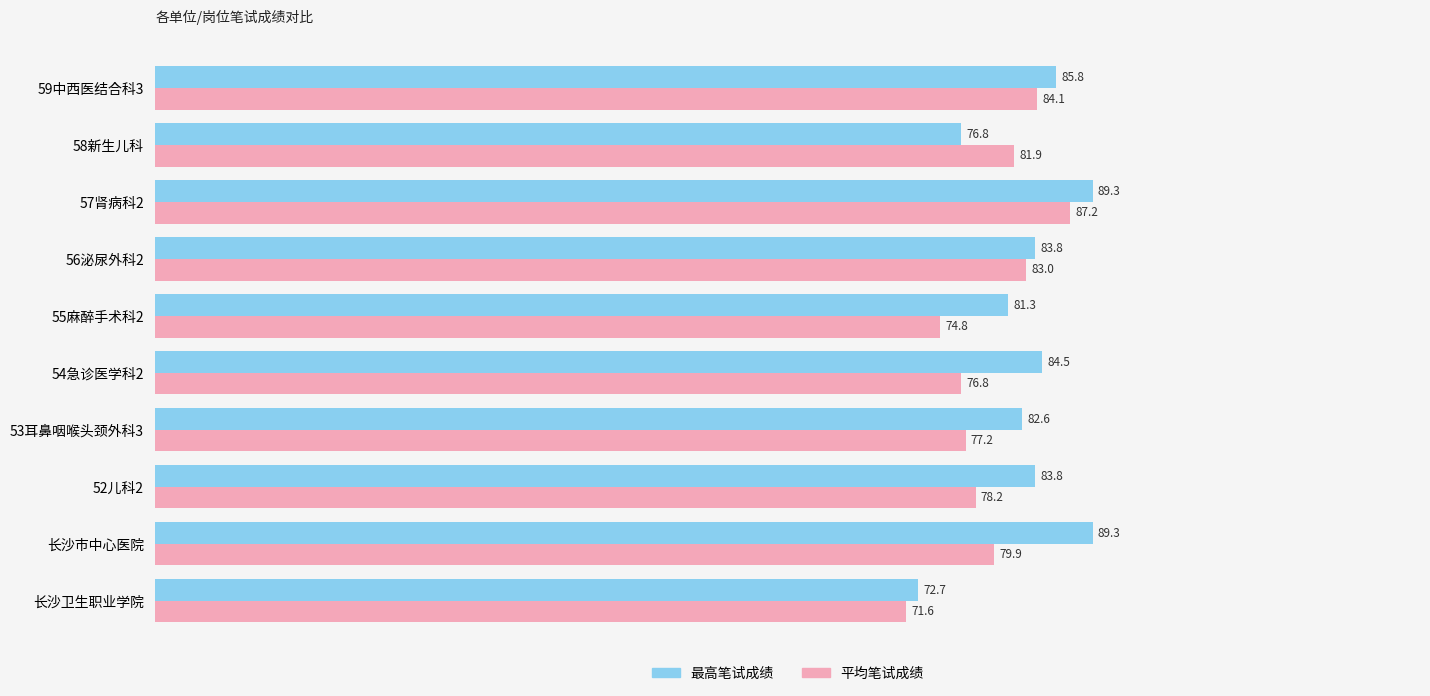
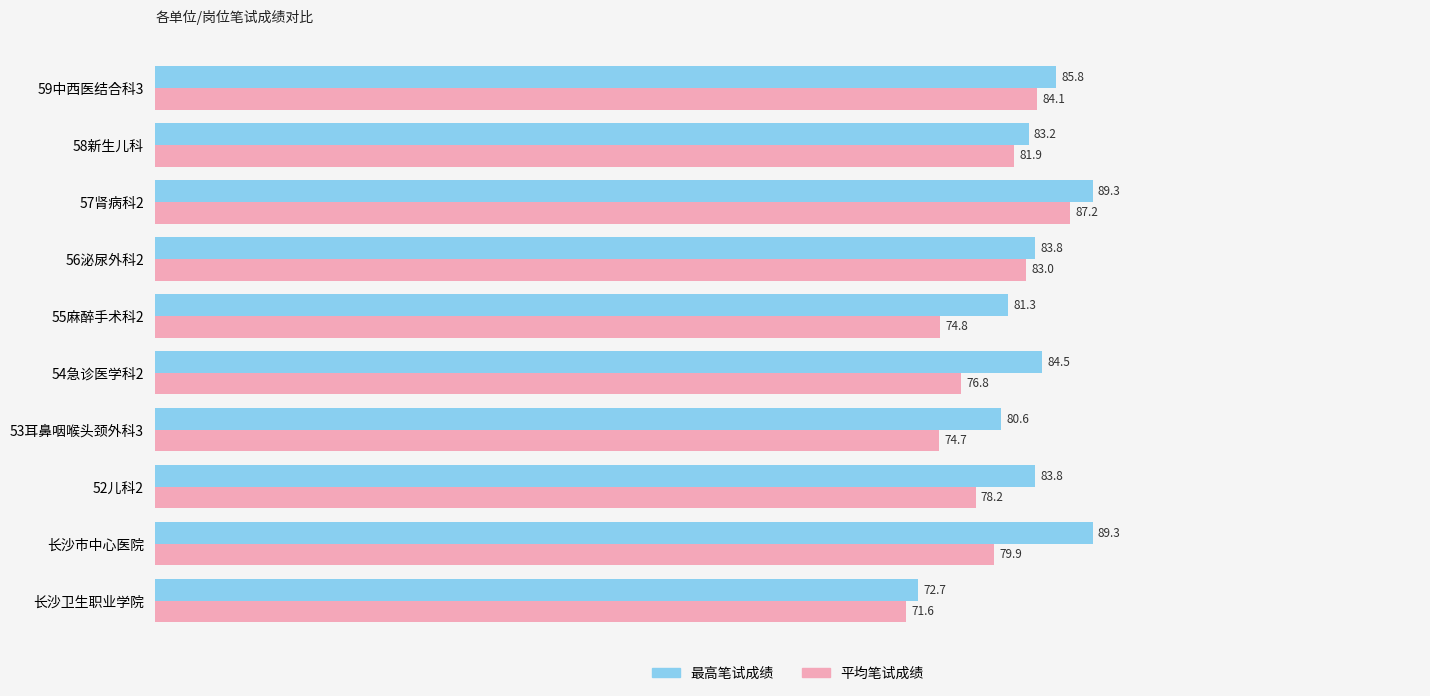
  {
    "最高笔试成绩": {
      "59中西医结合科3": 85.8,
-     "58新生儿科": 76.8,
+     "58新生儿科": 83.2,
      "57肾病科2": 89.3,
      "56泌尿外科2": 83.8,
      "55麻醉手术科2": 81.3,
      "54急诊医学科2": 84.5,
-     "53耳鼻咽喉头颈外科3": 82.6,
+     "53耳鼻咽喉头颈外科3": 80.6,
      "52儿科2": 83.8,
      "长沙市中心医院": 89.3,
      "长沙卫生职业学院": 72.7
    },
    "平均笔试成绩": {
      "59中西医结合科3": 84.1,
      "58新生儿科": 81.9,
      "57肾病科2": 87.2,
      "56泌尿外科2": 83.0,
      "55麻醉手术科2": 74.8,
      "54急诊医学科2": 76.8,
-     "53耳鼻咽喉头颈外科3": 77.2,
+     "53耳鼻咽喉头颈外科3": 74.7,
      "52儿科2": 78.2,
      "长沙市中心医院": 79.9,
      "长沙卫生职业学院": 71.6
    }
  }
